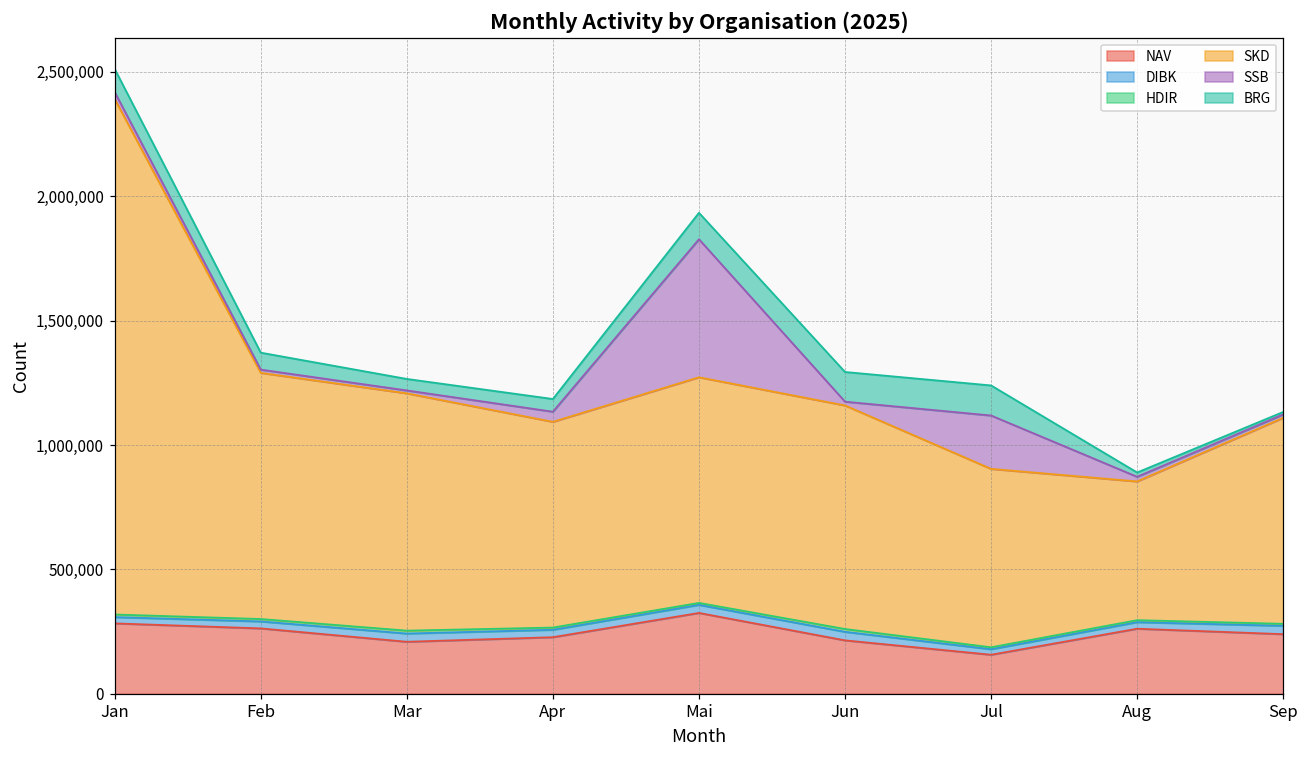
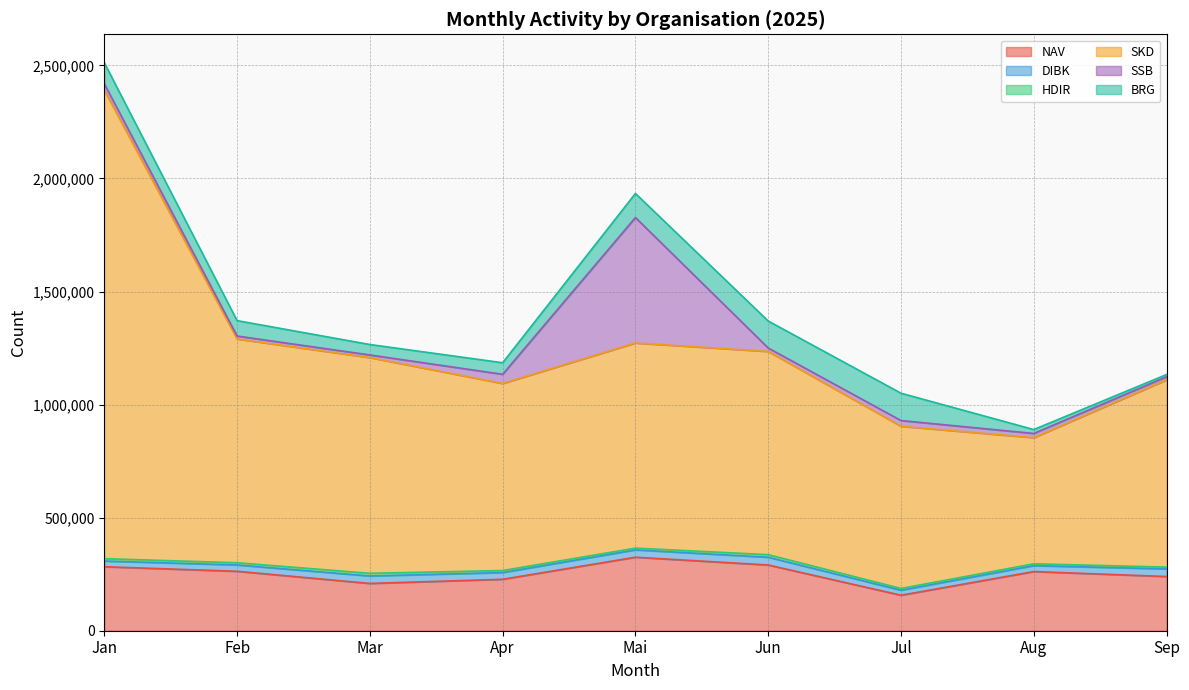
  {
    "NAV": {
      "Jan": "280,000",
      "Feb": "260,000",
      "Mar": "210,000",
      "Apr": "230,000",
      "Mai": "330,000",
-     "Jun": "210,000",
+     "Jun": "290,000",
      "Jul": "160,000",
      "Aug": "260,000",
      "Sep": "240,000"
    },
    "DIBK": {
      "Mar": "30,000"
    },
    "SKD": {
      "Jan": "2,070,000",
      "Feb": "990,000",
      "Mar": "950,000",
      "Apr": "830,000",
      "Mai": "910,000",
      "Jun": "900,000",
      "Jul": "720,000",
      "Aug": "560,000",
      "Sep": "830,000"
    },
    "SSB": {
      "Jan": "30,000",
      "Feb": "10,000",
      "Mar": "10,000",
      "Apr": "40,000",
      "Mai": "550,000",
      "Jun": "20,000",
-     "Jul": "210,000",
+     "Jul": "30,000",
      "Aug": "20,000"
    }
  }
